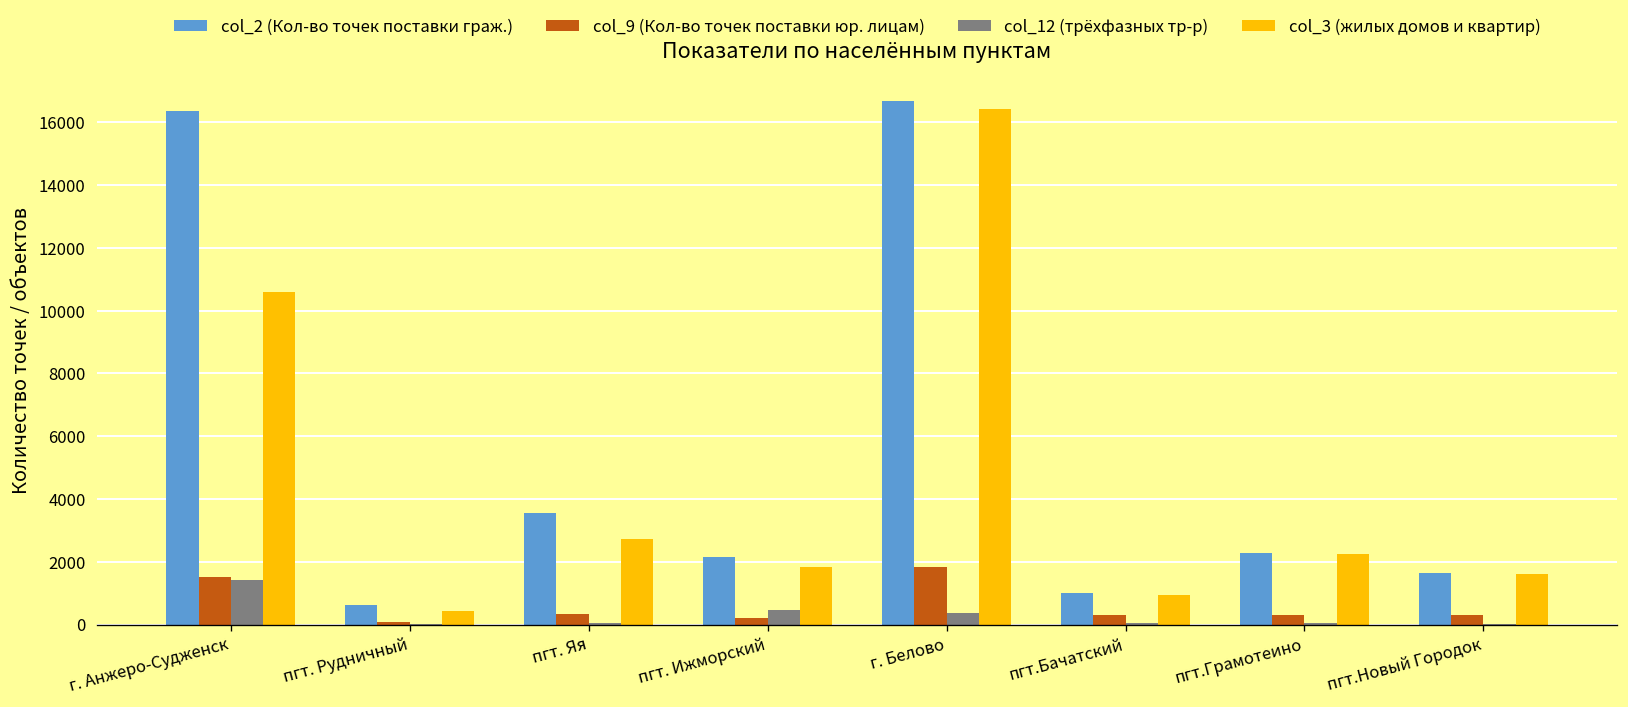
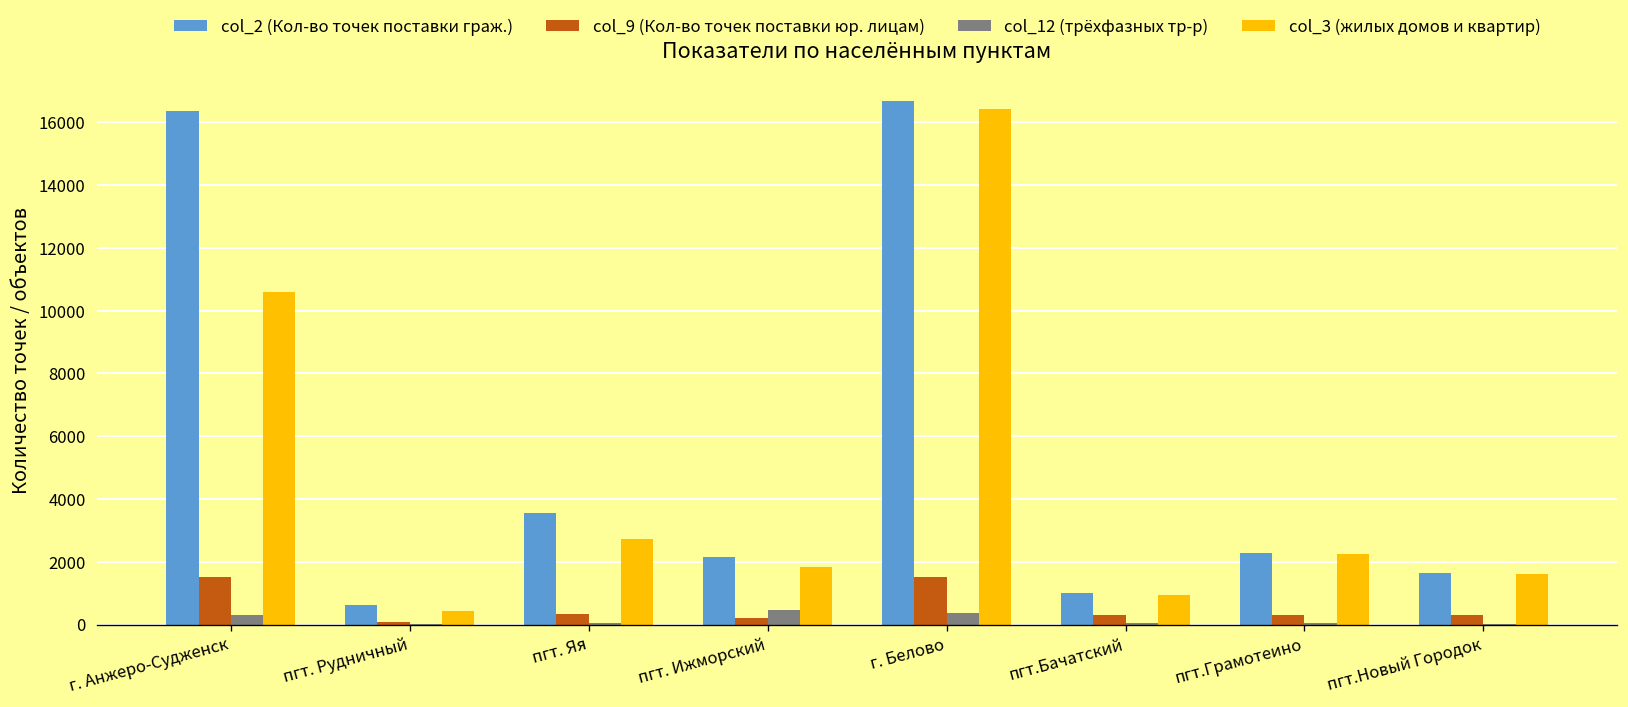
  {
    "col_2 (Кол-во точек поставки граж.)": {
      "г. Анжеро-Судженск": 16400,
      "пгт. Рудничный": 600,
      "пгт. Яя": 3600,
      "пгт. Ижморский": 2100,
      "г. Белово": 16700,
      "пгт.Бачатский": 1000,
      "пгт.Грамотеино": 2300,
      "пгт.Новый Городок": 1600
    },
    "col_9 (Кол-во точек поставки юр. лицам)": {
      "г. Анжеро-Судженск": 1500,
      "пгт. Яя": 300,
      "пгт. Ижморский": 200,
-     "г. Белово": 1800,
+     "г. Белово": 1500,
      "пгт.Бачатский": 300,
      "пгт.Грамотеино": 300,
      "пгт.Новый Городок": 300
    },
    "col_12 (трёхфазных тр-р)": {
-     "г. Анжеро-Судженск": 1400,
+     "г. Анжеро-Судженск": 300,
      "пгт. Ижморский": 400,
      "г. Белово": 400
    },
    "col_3 (жилых домов и квартир)": {
      "г. Анжеро-Судженск": 10600,
      "пгт. Рудничный": 400,
      "пгт. Яя": 2700,
      "пгт. Ижморский": 1800,
      "г. Белово": 16400,
      "пгт.Бачатский": 900,
      "пгт.Грамотеино": 2200,
      "пгт.Новый Городок": 1600
    }
  }
